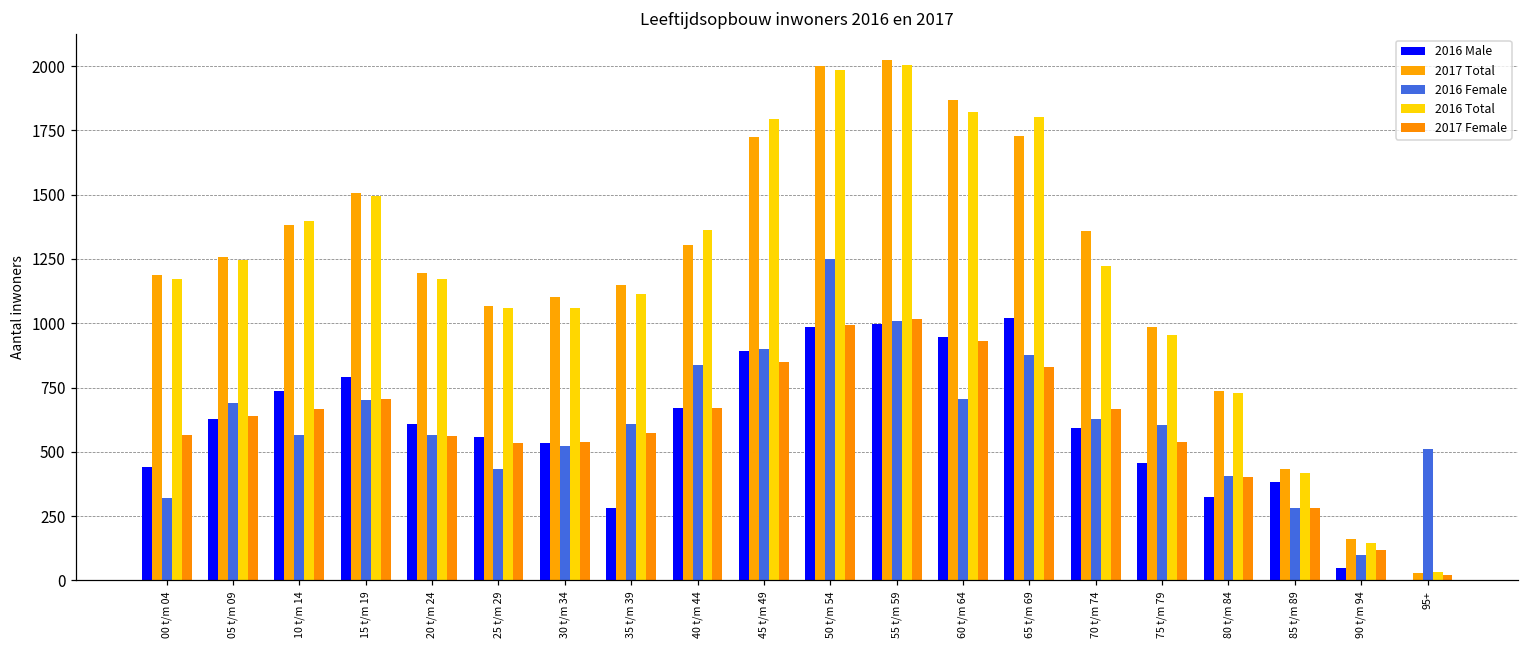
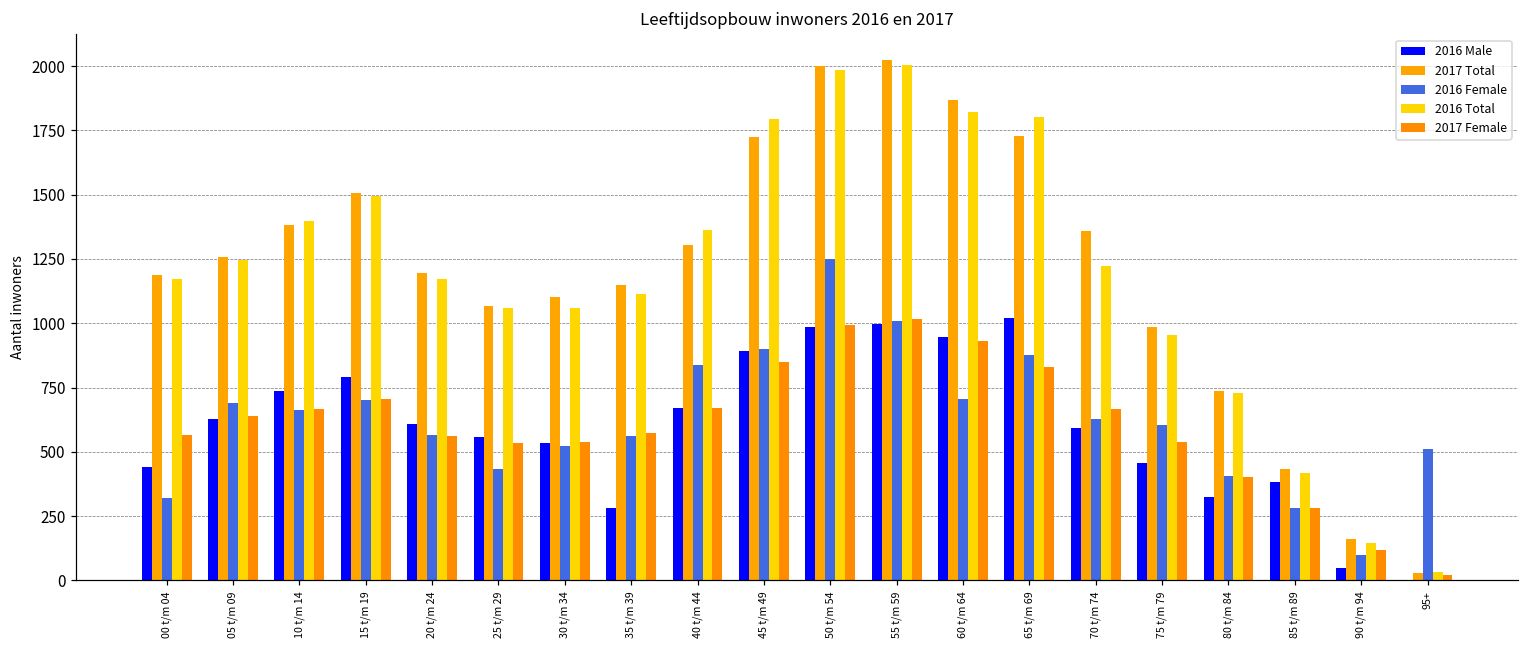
  {
    "2016 Male": {
      "00 t/m 04": 440,
      "05 t/m 09": 630,
      "10 t/m 14": 740,
      "15 t/m 19": 790,
      "20 t/m 24": 610,
      "25 t/m 29": 560,
      "30 t/m 34": 540,
      "35 t/m 39": 280,
      "40 t/m 44": 670,
      "45 t/m 49": 890,
      "50 t/m 54": 990,
      "55 t/m 59": 1000,
      "60 t/m 64": 950,
      "65 t/m 69": 1020,
      "70 t/m 74": 590,
      "75 t/m 79": 460,
      "80 t/m 84": 330,
      "85 t/m 89": 380,
      "90 t/m 94": 50
    },
    "2016 Female": {
      "00 t/m 04": 320,
      "05 t/m 09": 690,
-     "10 t/m 14": 570,
+     "10 t/m 14": 660,
      "15 t/m 19": 700,
      "20 t/m 24": 560,
      "25 t/m 29": 440,
      "30 t/m 34": 520,
-     "35 t/m 39": 610,
+     "35 t/m 39": 560,
      "40 t/m 44": 840,
      "45 t/m 49": 900,
      "50 t/m 54": 1250,
      "55 t/m 59": 1010,
      "60 t/m 64": 710,
      "65 t/m 69": 880,
      "70 t/m 74": 630,
      "75 t/m 79": 610,
      "80 t/m 84": 410,
      "85 t/m 89": 280,
      "90 t/m 94": 100,
      "95+": 510
    }
  }
